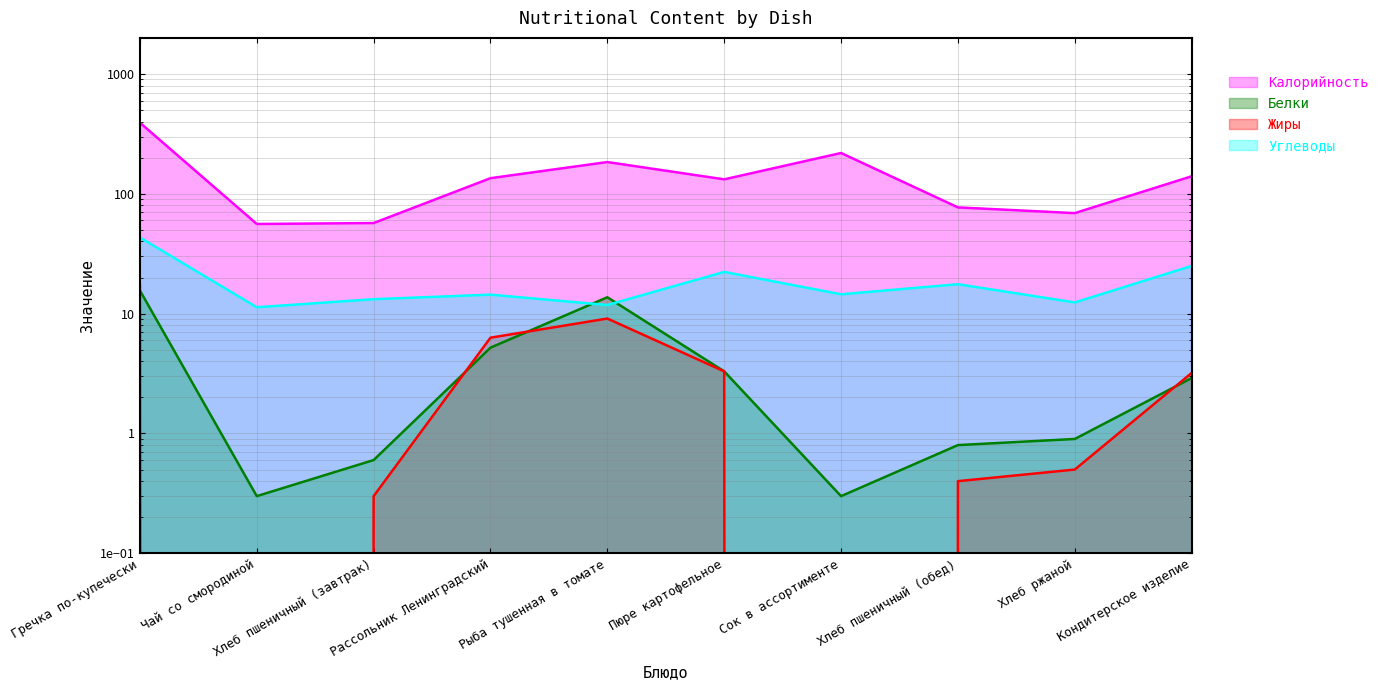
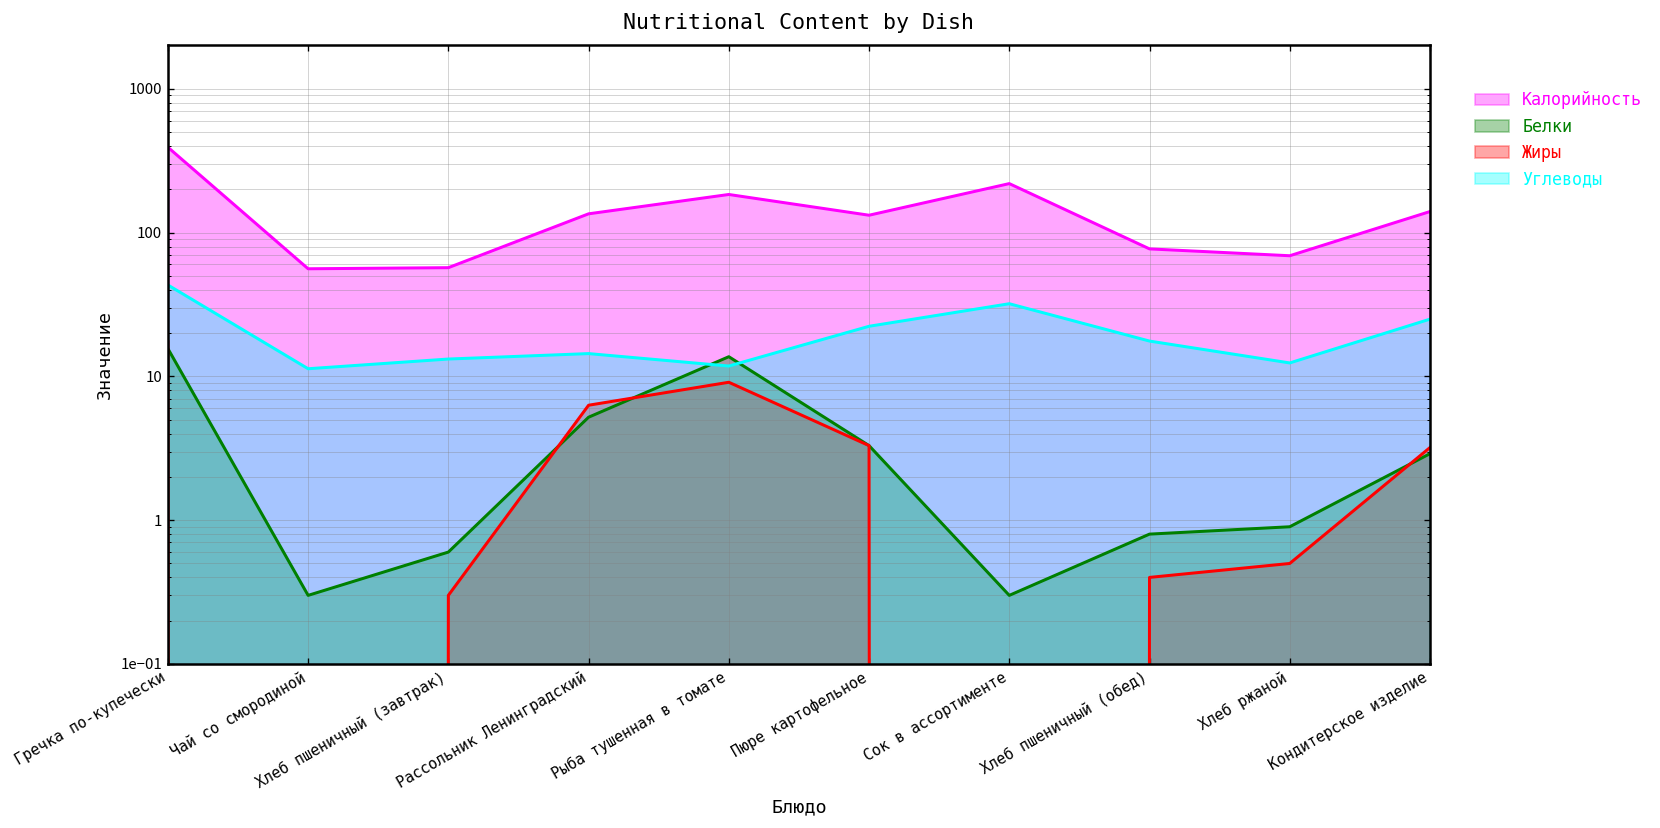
  {
    "Калорийность": {
      "Гречка по-купечески": 390,
      "Чай со смородиной": 60,
      "Хлеб пшеничный (завтрак)": 60,
      "Рассольник Ленинградский": 140,
      "Рыба тушенная в томате": 180,
      "Пюре картофельное": 130,
      "Сок в ассортименте": 220,
      "Хлеб пшеничный (обед)": 80,
      "Хлеб ржаной": 70,
      "Кондитерское изделие": 140
    },
    "Белки": {
      "Гречка по-купечески": 16,
      "Чай со смородиной": 0.30,
      "Хлеб пшеничный (завтрак)": 0.6,
      "Рассольник Ленинградский": 5,
      "Рыба тушенная в томате": 14,
      "Сок в ассортименте": 0.30,
      "Хлеб пшеничный (обед)": 0.8,
      "Хлеб ржаной": 0.9,
      "Кондитерское изделие": 3
    },
    "Жиры": {
      "Гречка по-купечески": 17,
      "Хлеб пшеничный (завтрак)": 0.30,
      "Рассольник Ленинградский": 6,
      "Рыба тушенная в томате": 9,
      "Хлеб пшеничный (обед)": 0.40,
      "Хлеб ржаной": 0.50,
      "Кондитерское изделие": 3.2
    },
    "Углеводы": {
      "Гречка по-купечески": 43,
      "Чай со смородиной": 11,
      "Хлеб пшеничный (завтрак)": 13,
      "Рассольник Ленинградский": 14,
      "Рыба тушенная в томате": 12,
      "Пюре картофельное": 22,
-     "Сок в ассортименте": 15,
+     "Сок в ассортименте": 32,
      "Хлеб пшеничный (обед)": 18,
      "Хлеб ржаной": 12,
      "Кондитерское изделие": 25
    }
  }
